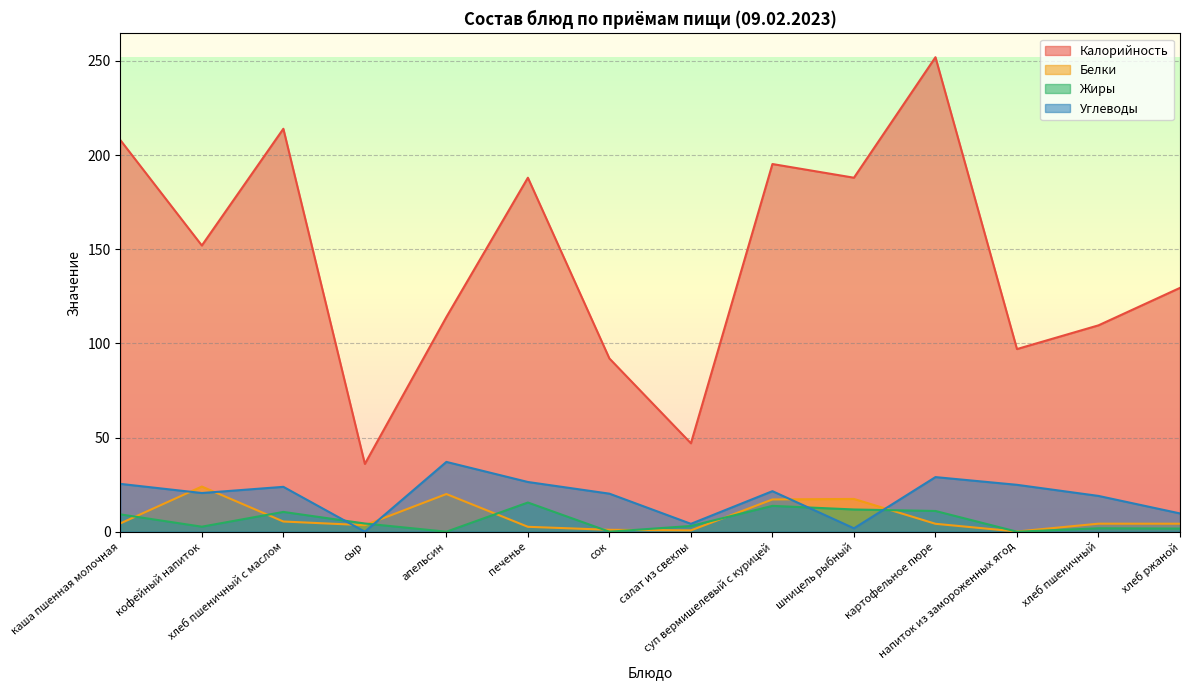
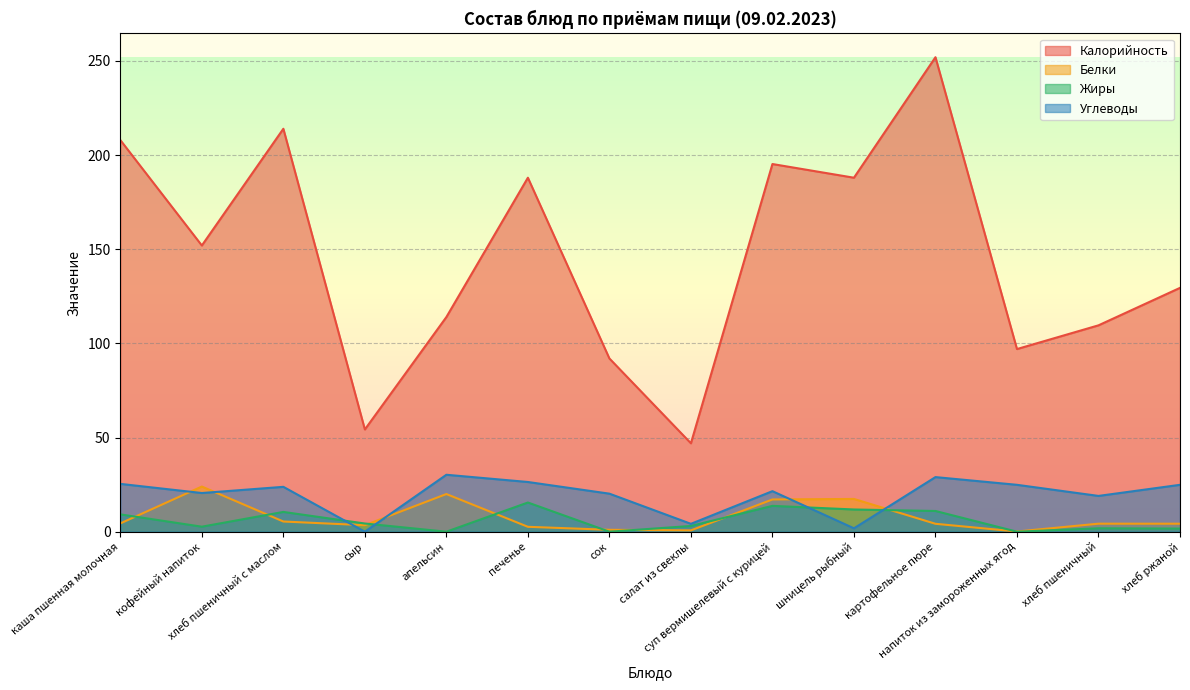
  {
    "Калорийность": {
      "каша пшенная молочная": 208,
      "кофейный напиток": 152,
      "хлеб пшеничный с маслом": 214,
-     "сыр": 36,
+     "сыр": 54,
      "апельсин": 114,
      "печенье": 188,
      "сок": 92,
      "салат из свеклы": 47,
      "суп вермишелевый с курицей": 195,
      "шницель рыбный": 188,
      "картофельное пюре": 252,
      "напиток из замороженных ягод": 97,
      "хлеб пшеничный": 110,
      "хлеб ржаной": 130
    },
    "Белки": {
      "каша пшенная молочная": 4,
      "кофейный напиток": 24,
      "хлеб пшеничный с маслом": 5,
      "апельсин": 20,
      "печенье": 3,
      "салат из свеклы": 1,
      "суп вермишелевый с курицей": 17,
      "шницель рыбный": 17,
      "картофельное пюре": 4,
      "хлеб пшеничный": 4,
      "хлеб ржаной": 4
    },
    "Жиры": {
      "каша пшенная молочная": 9,
      "кофейный напиток": 3,
      "хлеб пшеничный с маслом": 11,
      "апельсин": 0,
      "печенье": 16,
      "суп вермишелевый с курицей": 14,
      "шницель рыбный": 12,
      "картофельное пюре": 11,
      "хлеб пшеничный": 2,
      "хлеб ржаной": 2
    },
    "Углеводы": {
      "каша пшенная молочная": 25,
      "кофейный напиток": 21,
      "хлеб пшеничный с маслом": 24,
      "сыр": 0,
-     "апельсин": 37,
+     "апельсин": 30,
      "печенье": 26,
      "сок": 20,
      "суп вермишелевый с курицей": 22,
      "шницель рыбный": 2,
      "картофельное пюре": 29,
      "напиток из замороженных ягод": 25,
      "хлеб пшеничный": 19,
-     "хлеб ржаной": 10
+     "хлеб ржаной": 25
    }
  }
